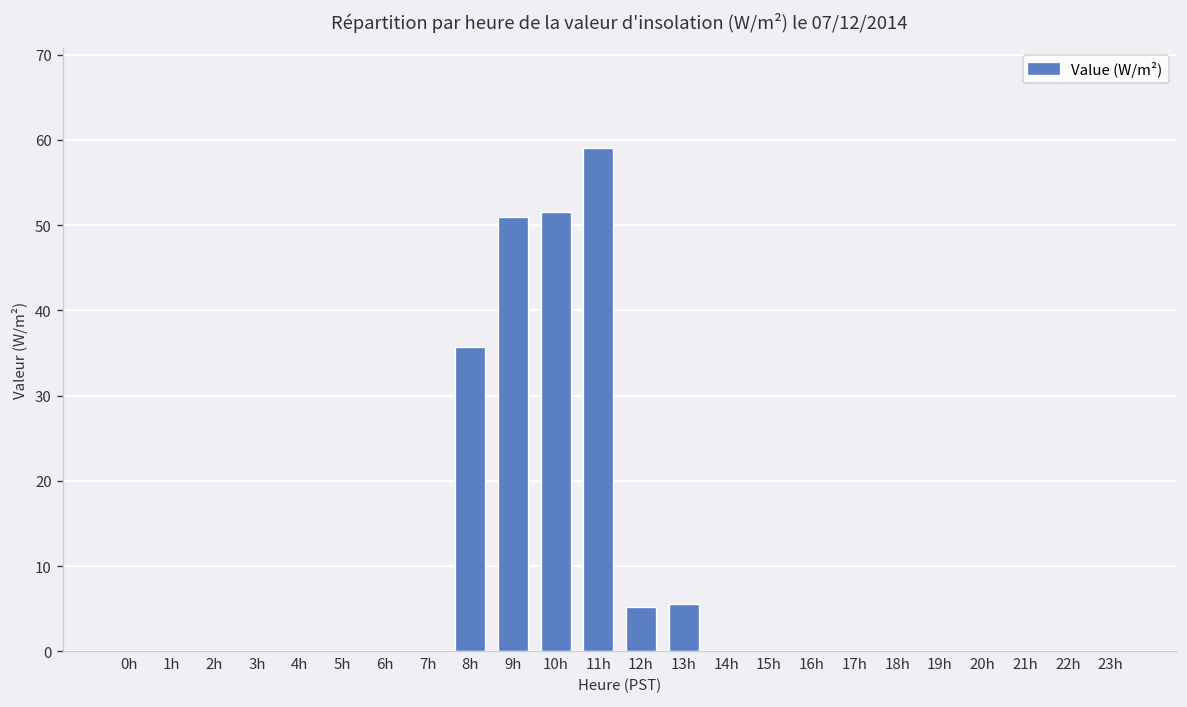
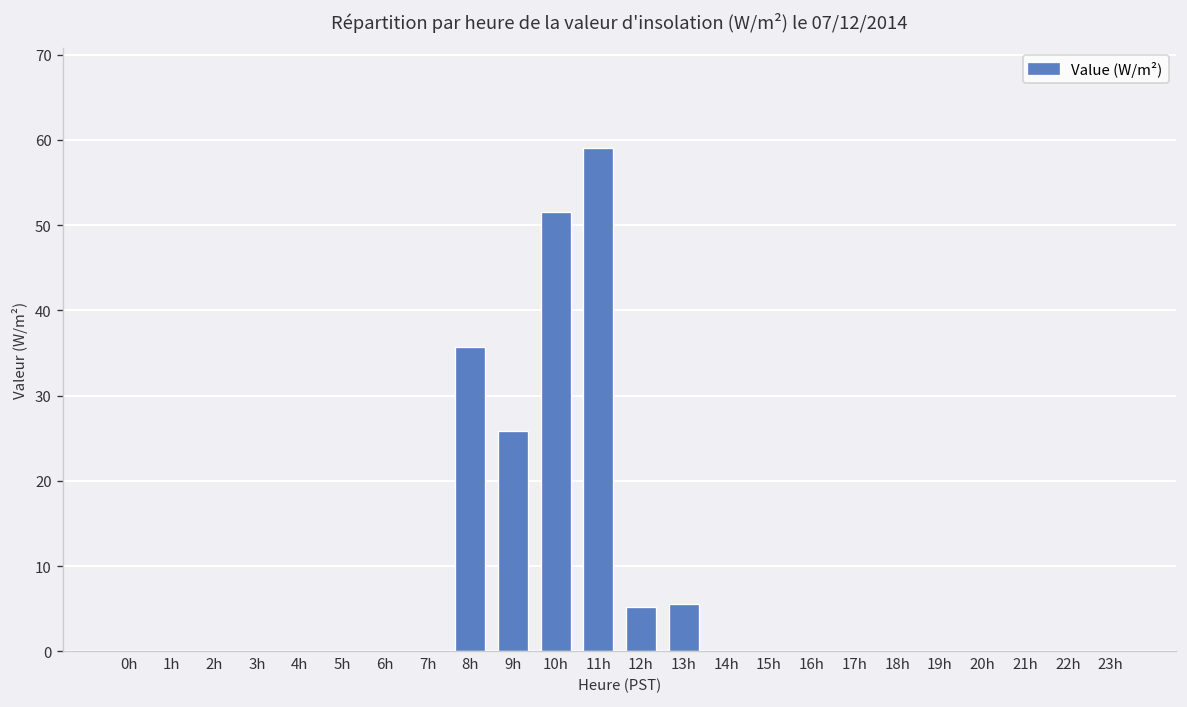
  {
    "0h": 0,
    "1h": 0,
    "2h": 0,
    "3h": 0,
    "4h": 0,
    "5h": 0,
    "6h": 0,
    "7h": 0,
    "8h": 36,
-   "9h": 51,
+   "9h": 26,
    "10h": 52,
    "11h": 59,
    "12h": 5,
    "13h": 6,
    "14h": 0,
    "15h": 0,
    "16h": 0,
    "17h": 0,
    "18h": 0,
    "19h": 0,
    "20h": 0,
    "21h": 0,
    "22h": 0,
    "23h": 0
  }
